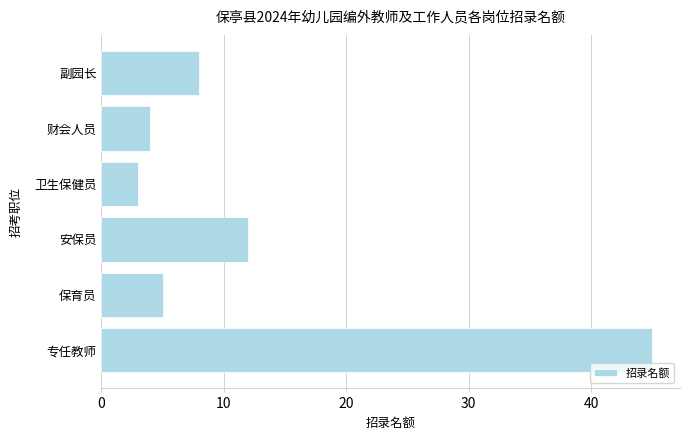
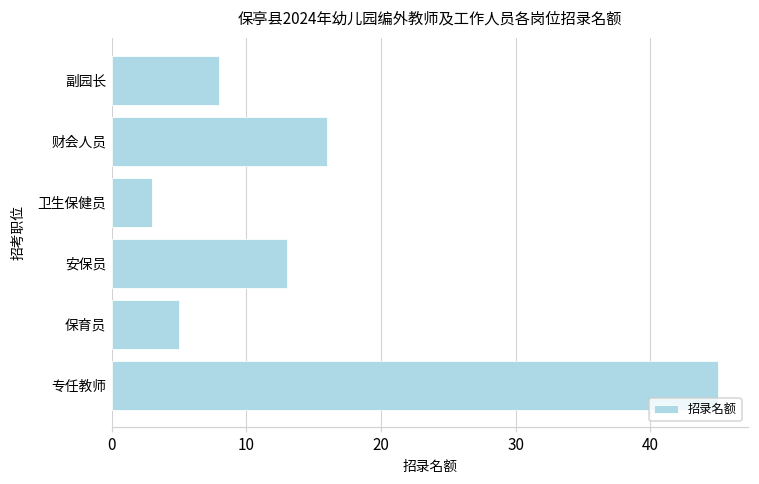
  {
    "副园长": 8,
-   "财会人员": 4,
+   "财会人员": 16,
    "卫生保健员": 3,
-   "安保员": 12,
+   "安保员": 13,
    "保育员": 5,
    "专任教师": 45
  }
